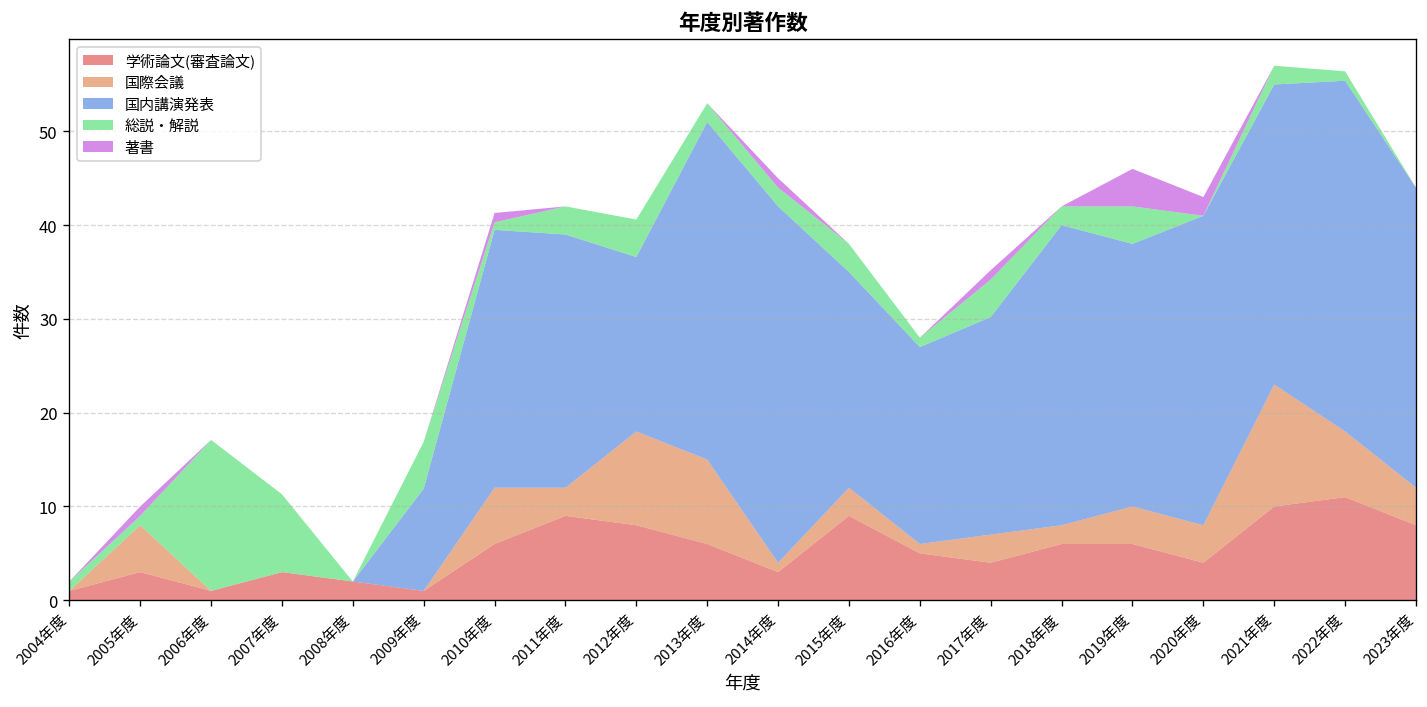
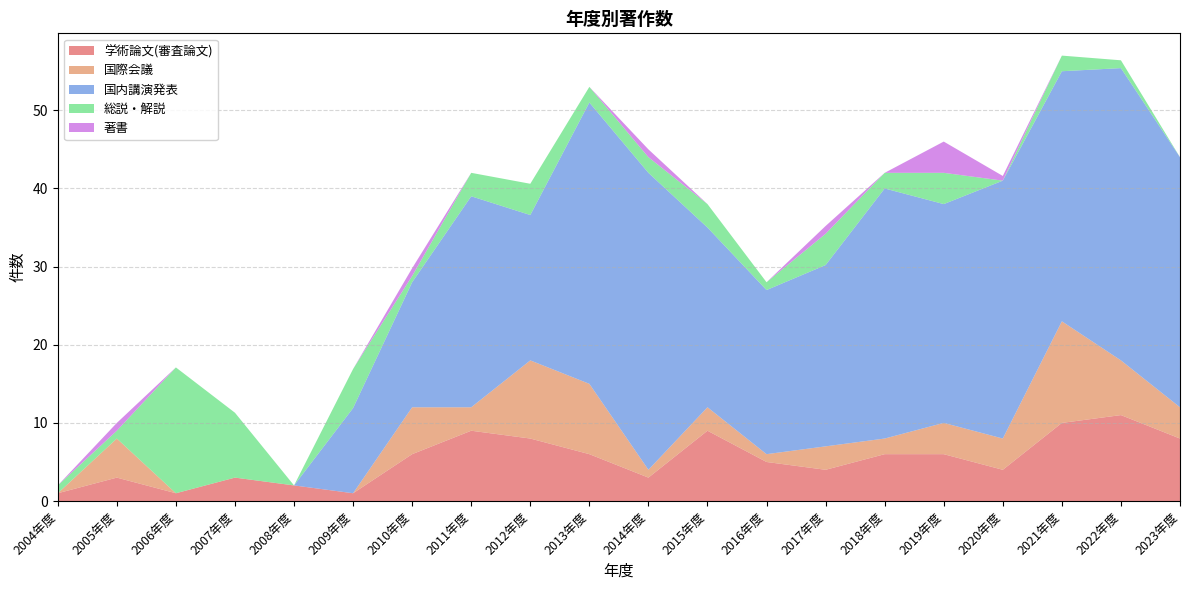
  {
    "国内講演発表": {
      "2009年度": 11,
-     "2010年度": 28,
+     "2010年度": 16,
      "2011年度": 27,
      "2012年度": 19,
      "2013年度": 36,
      "2014年度": 38,
      "2015年度": 23,
      "2016年度": 21,
      "2017年度": 23,
      "2018年度": 32,
      "2019年度": 28,
      "2021年度": 32,
      "2022年度": 37
    },
    "総説・解説": {
      "2005年度": 1,
      "2010年度": 1,
      "2014年度": 2,
      "2017年度": 4,
      "2019年度": 4
    },
    "著書": {
      "2005年度": 1,
      "2010年度": 1,
      "2014年度": 1,
      "2017年度": 1,
      "2019年度": 4,
-     "2020年度": 2
+     "2020年度": 1
    }
  }
